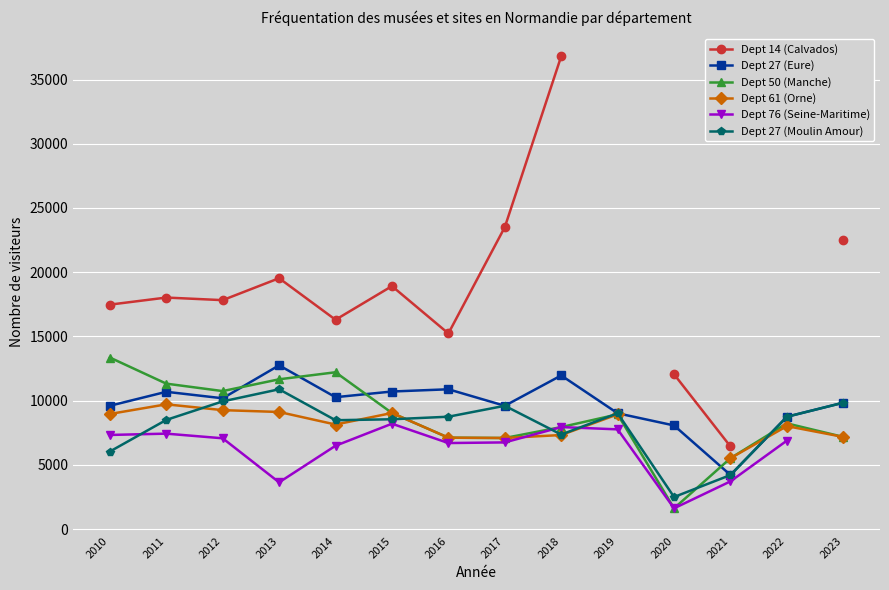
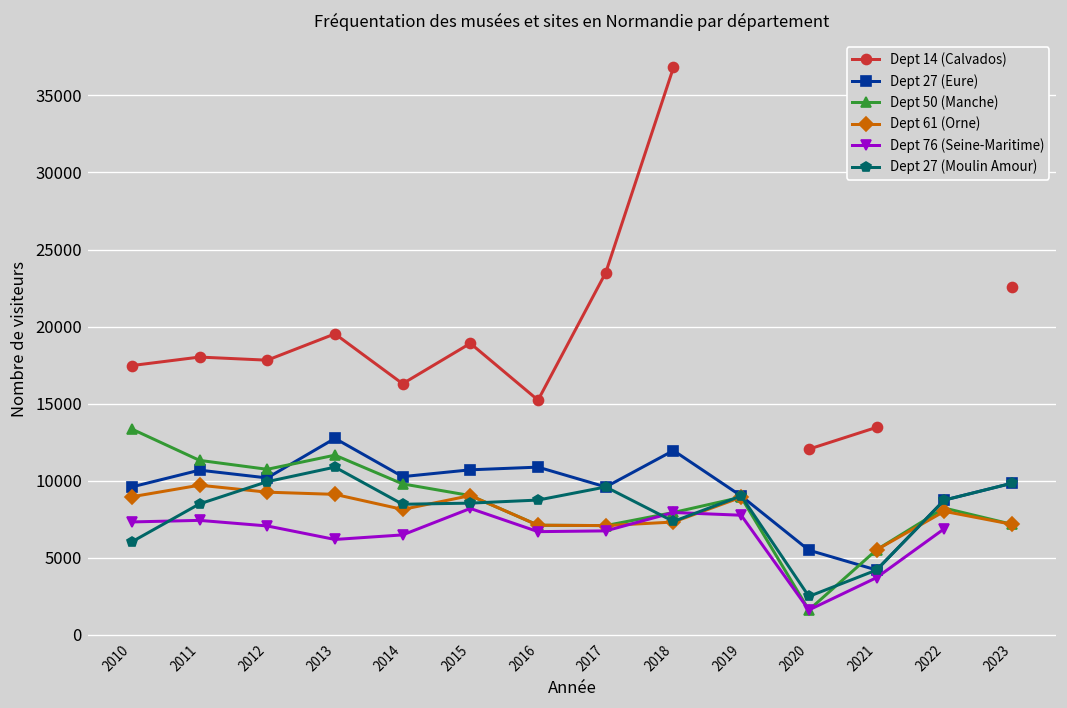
  {
    "Dept 14 (Calvados)": {
      "2010": 17500,
      "2011": 18000,
      "2012": 17800,
      "2013": 19500,
      "2014": 16300,
      "2015": 18900,
      "2016": 15200,
      "2017": 23500,
      "2018": 36800,
      "2020": 12100,
-     "2021": 6400,
+     "2021": 13500,
      "2023": 22500
    },
    "Dept 27 (Eure)": {
      "2010": 9600,
      "2011": 10700,
      "2012": 10200,
      "2013": 12700,
      "2014": 10300,
      "2015": 10700,
      "2016": 10900,
      "2018": 12000,
-     "2020": 8100
+     "2020": 5500
    },
    "Dept 50 (Manche)": {
      "2010": 13400,
      "2011": 11300,
      "2012": 10700,
      "2013": 11700,
-     "2014": 12200,
+     "2014": 9800,
      "2022": 8200
    },
    "Dept 61 (Orne)": {
      "2010": 9000,
      "2011": 9700,
      "2012": 9300,
      "2013": 9100,
      "2014": 8100,
      "2022": 8000
    },
    "Dept 76 (Seine-Maritime)": {
      "2010": 7300,
      "2011": 7400,
      "2012": 7100,
-     "2013": 3600,
+     "2013": 6200,
      "2014": 6500,
      "2015": 8200,
      "2016": 6700,
      "2017": 6700,
      "2019": 7800,
      "2021": 3700,
      "2022": 6900
    },
    "Dept 27 (Moulin Amour)": {
      "2010": 6000,
      "2011": 8500,
      "2012": 9900,
      "2013": 10900,
      "2014": 8500,
      "2015": 8500,
      "2016": 8700,
      "2020": 2500
    }
  }
